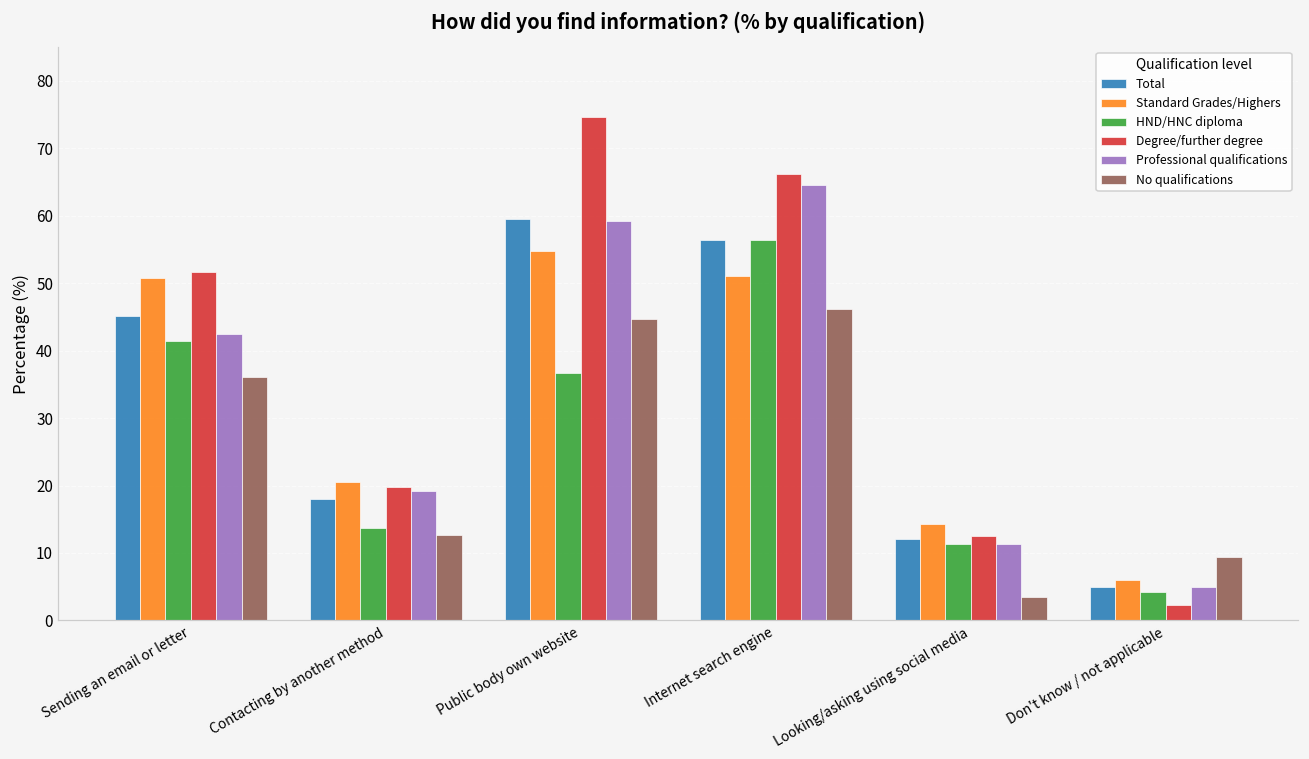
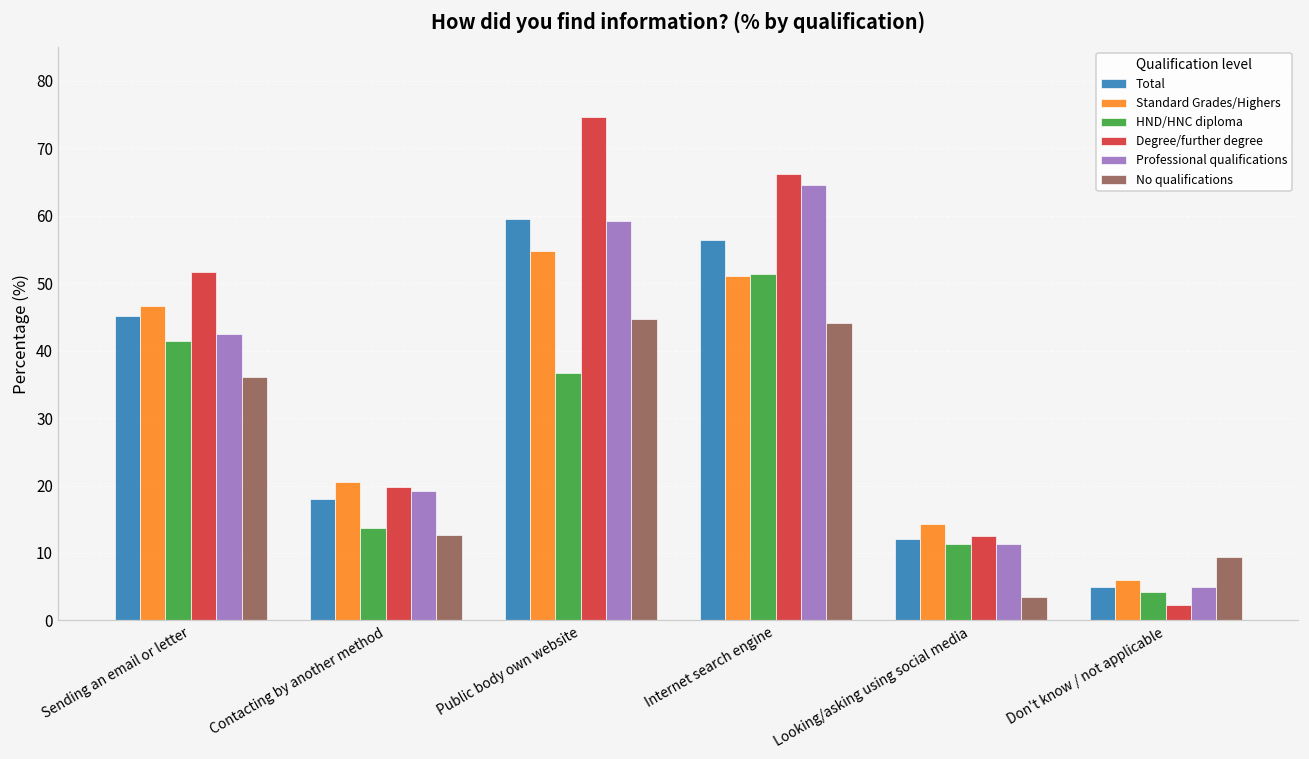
  {
    "Total": {
      "Sending an email or letter": 45,
      "Contacting by another method": 18,
      "Public body own website": 59,
      "Internet search engine": 56,
      "Looking/asking using social media": 12,
      "Don't know / not applicable": 5
    },
    "Standard Grades/Highers": {
-     "Sending an email or letter": 51,
+     "Sending an email or letter": 47,
      "Contacting by another method": 21,
      "Public body own website": 55,
      "Internet search engine": 51,
      "Looking/asking using social media": 14,
      "Don't know / not applicable": 6
    },
    "HND/HNC diploma": {
      "Sending an email or letter": 41,
      "Contacting by another method": 14,
      "Public body own website": 37,
-     "Internet search engine": 56,
+     "Internet search engine": 51,
      "Looking/asking using social media": 11,
      "Don't know / not applicable": 4
    },
    "Degree/further degree": {
      "Sending an email or letter": 52,
      "Contacting by another method": 20,
      "Public body own website": 75,
      "Internet search engine": 66,
      "Looking/asking using social media": 12,
      "Don't know / not applicable": 2
    },
    "Professional qualifications": {
      "Sending an email or letter": 42,
      "Contacting by another method": 19,
      "Public body own website": 59,
      "Internet search engine": 65,
      "Looking/asking using social media": 11,
      "Don't know / not applicable": 5
    },
    "No qualifications": {
      "Sending an email or letter": 36,
      "Contacting by another method": 13,
      "Public body own website": 45,
-     "Internet search engine": 46,
+     "Internet search engine": 44,
      "Looking/asking using social media": 3,
      "Don't know / not applicable": 9
    }
  }
